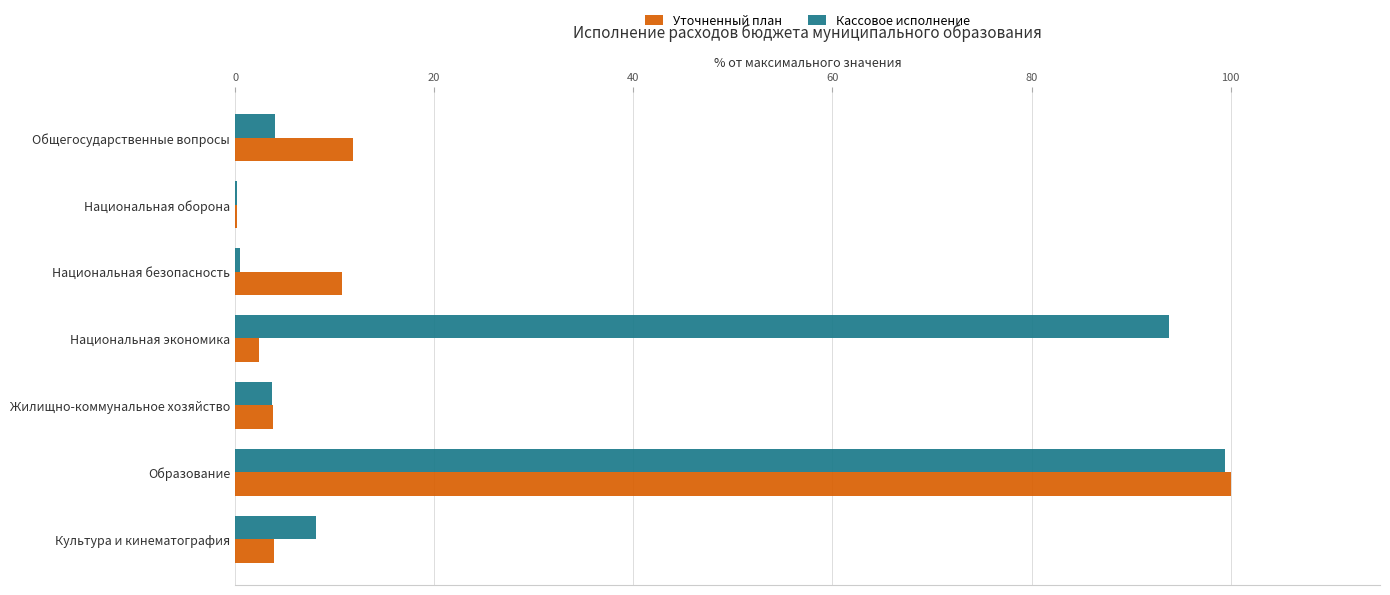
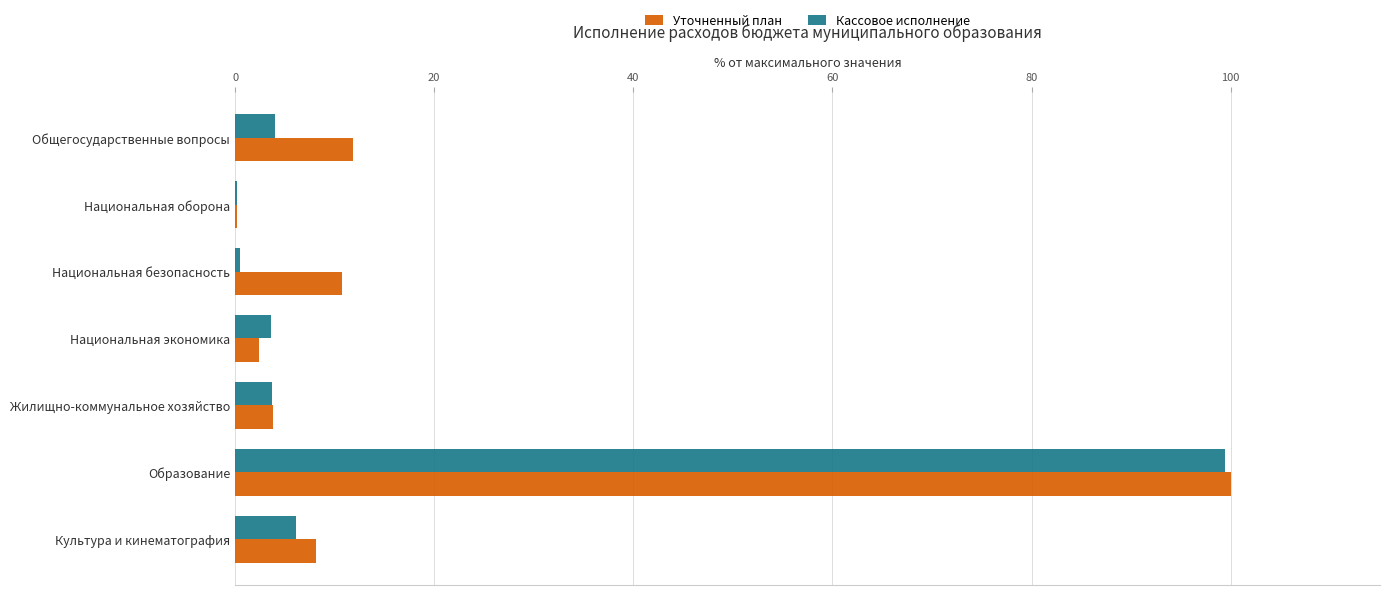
  {
    "Уточненный план": {
      "Общегосударственные вопросы": 12,
      "Национальная безопасность": 11,
      "Национальная экономика": 2,
      "Жилищно-коммунальное хозяйство": 4,
      "Образование": 100,
-     "Культура и кинематография": 4
+     "Культура и кинематография": 8
    },
    "Кассовое исполнение": {
      "Общегосударственные вопросы": 4,
      "Национальная безопасность": 0,
-     "Национальная экономика": 94,
+     "Национальная экономика": 4,
      "Жилищно-коммунальное хозяйство": 4,
      "Образование": 99,
-     "Культура и кинематография": 8
+     "Культура и кинематография": 6
    }
  }
